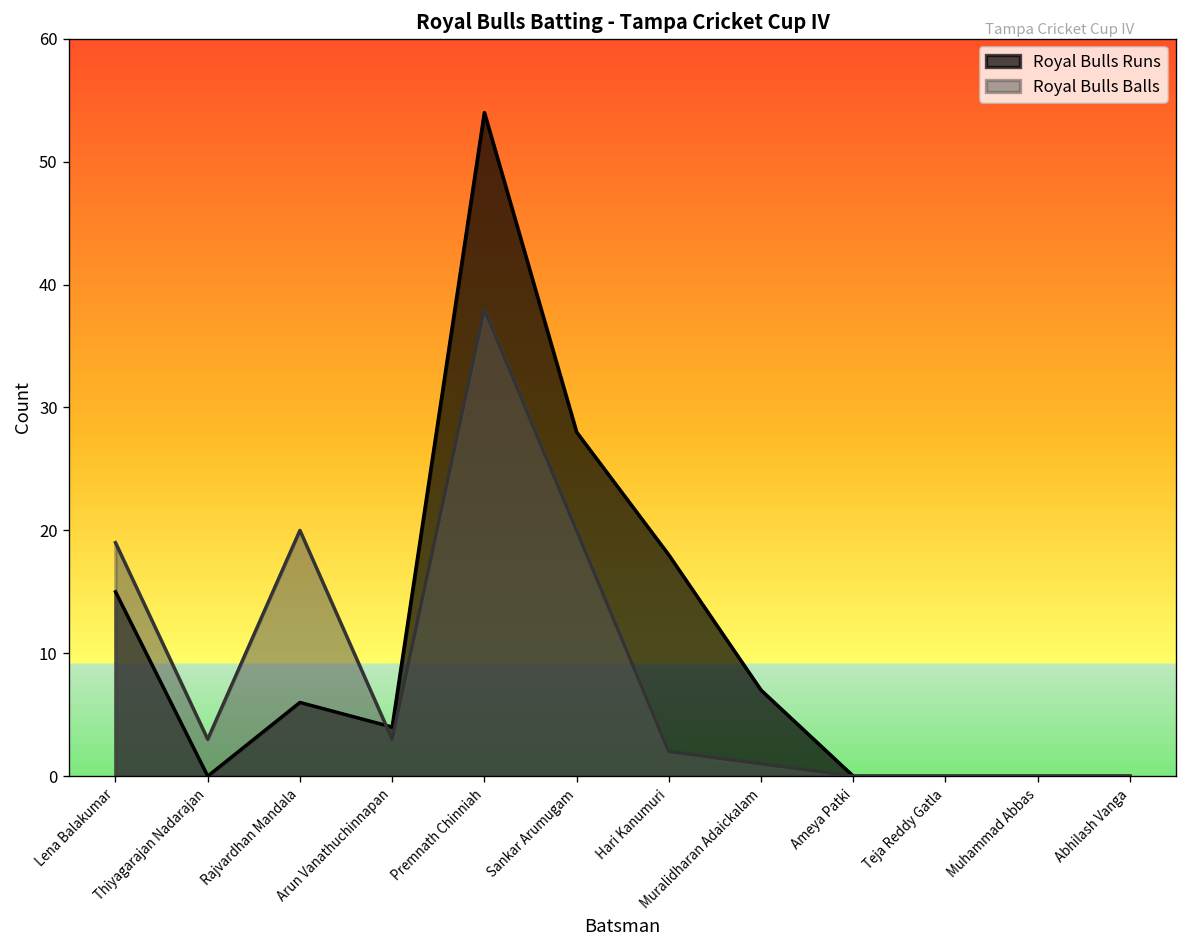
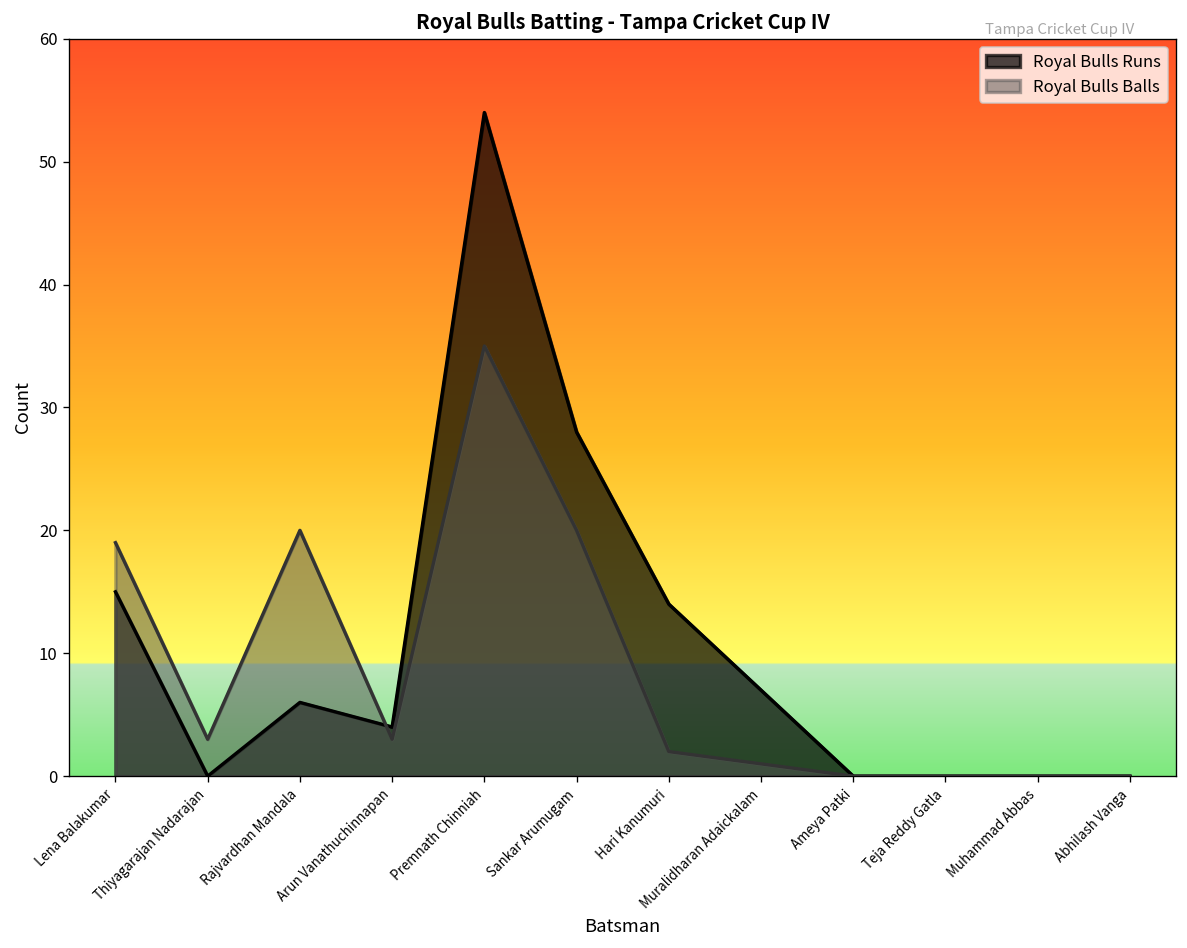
  {
    "Royal Bulls Runs": {
      "Lena Balakumar": 15,
      "Thiyagarajan Nadarajan": 0,
      "Rajvardhan Mandala": 6,
      "Arun Vanathuchinnapan": 4,
      "Premnath Chinniah": 54,
      "Sankar Arumugam": 28,
-     "Hari Kanumuri": 18,
+     "Hari Kanumuri": 14,
      "Muralidharan Adaickalam": 7
    },
    "Royal Bulls Balls": {
      "Lena Balakumar": 19,
      "Thiyagarajan Nadarajan": 3,
      "Rajvardhan Mandala": 20,
      "Arun Vanathuchinnapan": 3,
-     "Premnath Chinniah": 38,
+     "Premnath Chinniah": 35,
      "Sankar Arumugam": 20,
      "Hari Kanumuri": 2,
      "Muralidharan Adaickalam": 1
    }
  }
